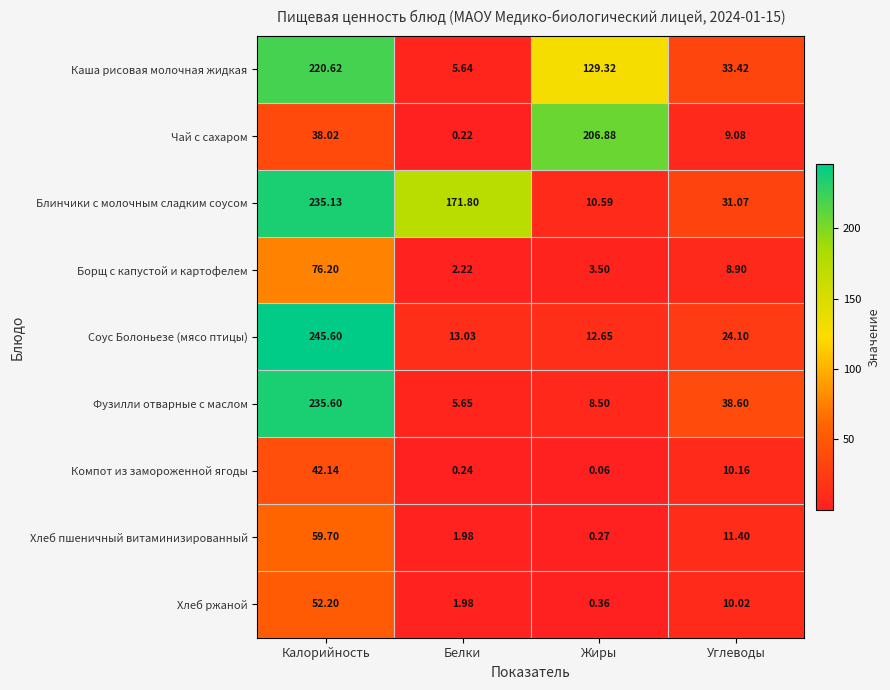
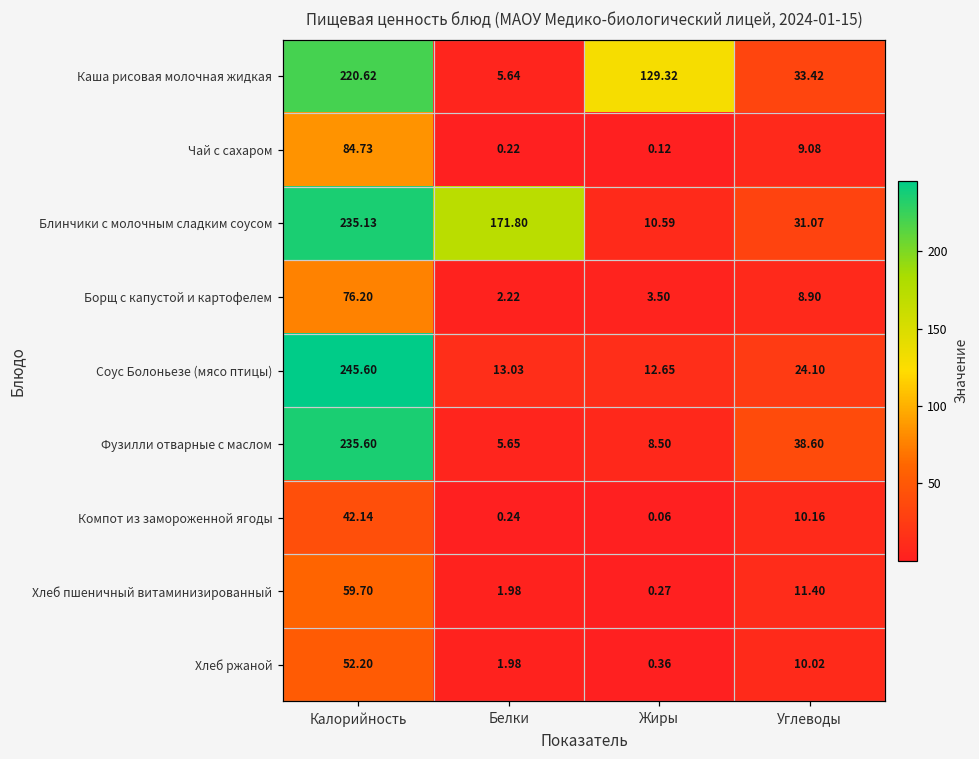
  {
    "Каша рисовая молочная жидкая": {
      "Калорийность": 220.62,
      "Белки": 5.64,
      "Жиры": 129.32,
      "Углеводы": 33.42
    },
    "Чай с сахаром": {
-     "Калорийность": 38.02,
+     "Калорийность": 84.73,
      "Белки": 0.22,
-     "Жиры": 206.88,
+     "Жиры": 0.12,
      "Углеводы": 9.08
    },
    "Блинчики с молочным сладким соусом": {
      "Калорийность": 235.13,
      "Белки": 171.80,
      "Жиры": 10.59,
      "Углеводы": 31.07
    },
    "Борщ с капустой и картофелем": {
      "Калорийность": 76.20,
      "Белки": 2.22,
      "Жиры": 3.50,
      "Углеводы": 8.90
    },
    "Соус Болоньезе (мясо птицы)": {
      "Калорийность": 245.60,
      "Белки": 13.03,
      "Жиры": 12.65,
      "Углеводы": 24.10
    },
    "Фузилли отварные с маслом": {
      "Калорийность": 235.60,
      "Белки": 5.65,
      "Жиры": 8.50,
      "Углеводы": 38.60
    },
    "Компот из замороженной ягоды": {
      "Калорийность": 42.14,
      "Белки": 0.24,
      "Жиры": 0.06,
      "Углеводы": 10.16
    },
    "Хлеб пшеничный витаминизированный": {
      "Калорийность": 59.70,
      "Белки": 1.98,
      "Жиры": 0.27,
      "Углеводы": 11.40
    },
    "Хлеб ржаной": {
      "Калорийность": 52.20,
      "Белки": 1.98,
      "Жиры": 0.36,
      "Углеводы": 10.02
    }
  }
